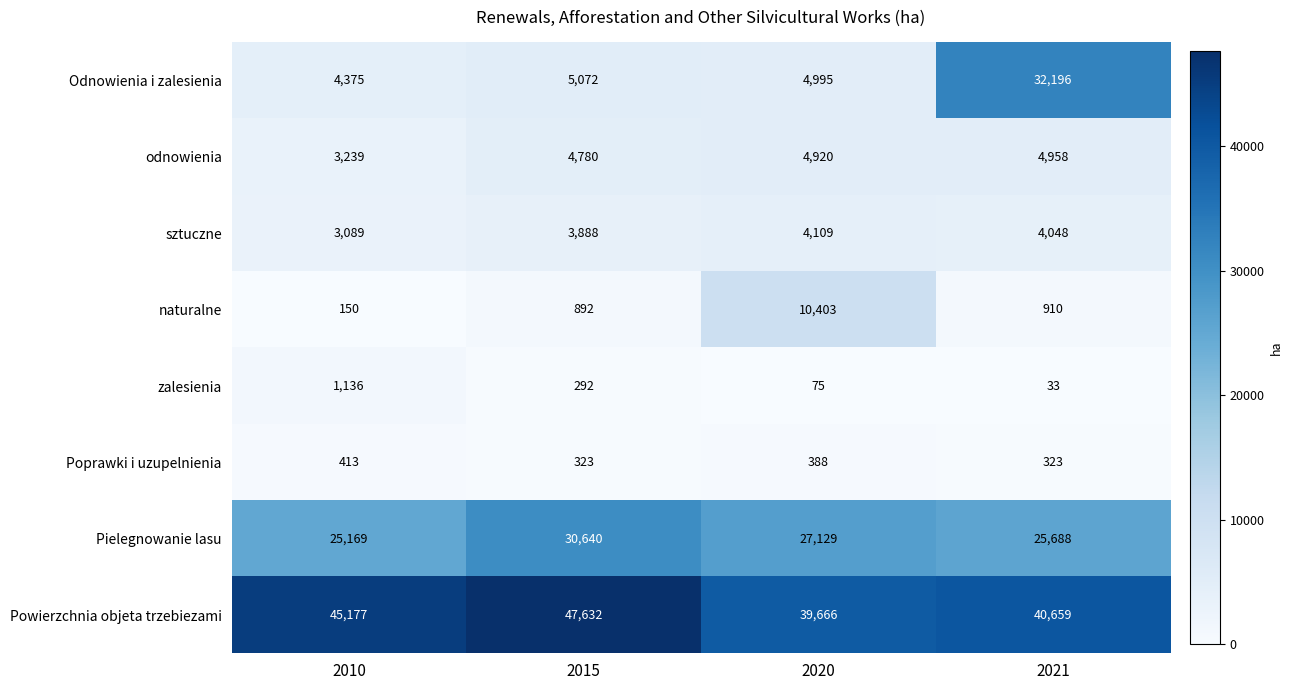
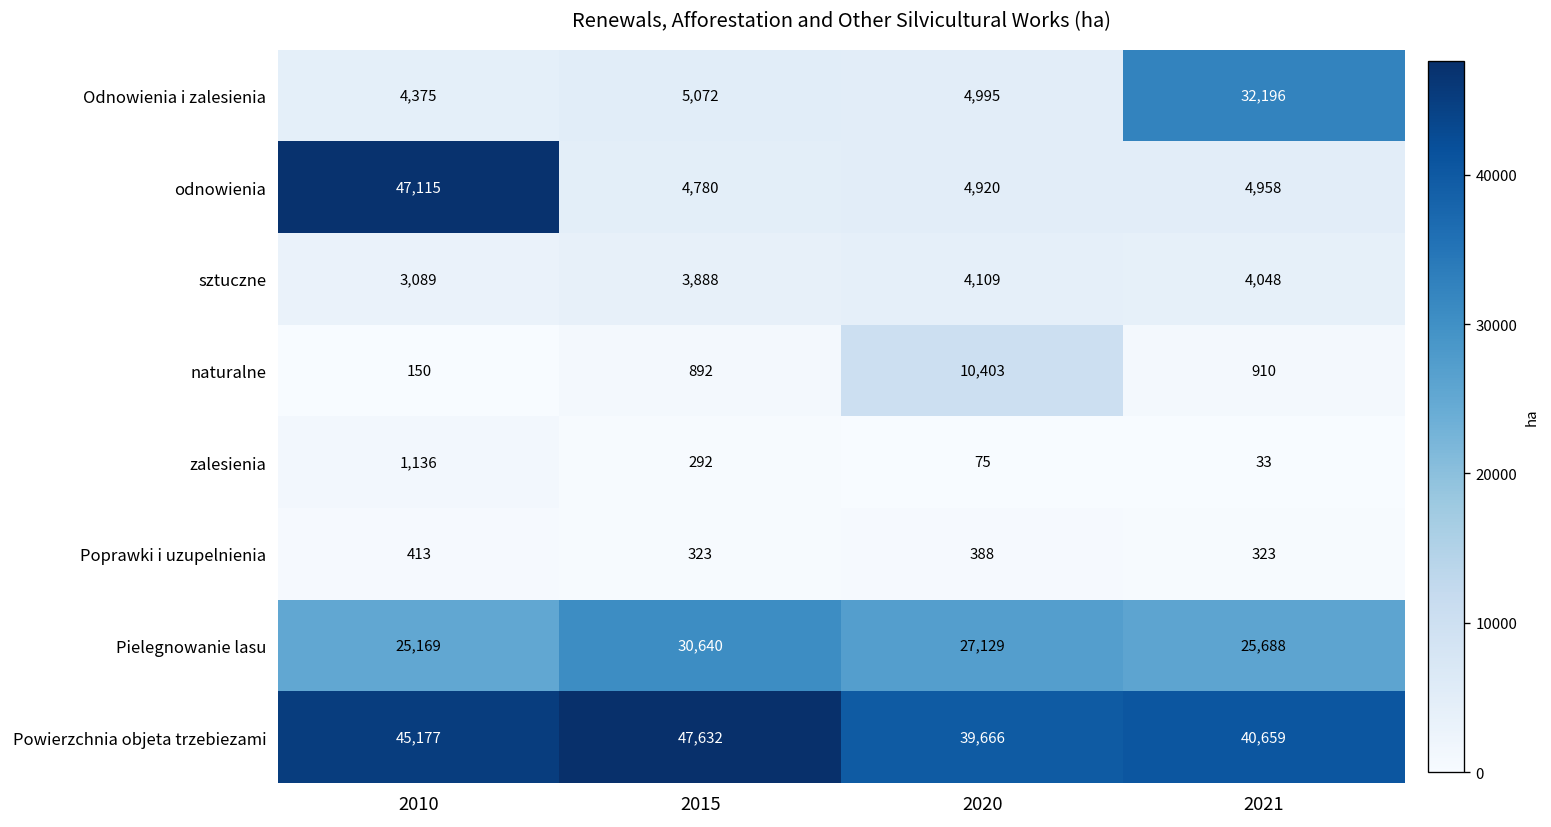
  {
    "Odnowienia i zalesienia": {
      "2010": "4,375",
      "2015": "5,072",
      "2020": "4,995",
      "2021": "32,196"
    },
    "odnowienia": {
-     "2010": "3,239",
+     "2010": "47,115",
      "2015": "4,780",
      "2020": "4,920",
      "2021": "4,958"
    },
    "sztuczne": {
      "2010": "3,089",
      "2015": "3,888",
      "2020": "4,109",
      "2021": "4,048"
    },
    "naturalne": {
      "2010": "150",
      "2015": "892",
      "2020": "10,403",
      "2021": "910"
    },
    "zalesienia": {
      "2010": "1,136",
      "2015": "292",
      "2020": "75",
      "2021": "33"
    },
    "Poprawki i uzupelnienia": {
      "2010": "413",
      "2015": "323",
      "2020": "388",
      "2021": "323"
    },
    "Pielegnowanie lasu": {
      "2010": "25,169",
      "2015": "30,640",
      "2020": "27,129",
      "2021": "25,688"
    },
    "Powierzchnia objeta trzebiezami": {
      "2010": "45,177",
      "2015": "47,632",
      "2020": "39,666",
      "2021": "40,659"
    }
  }
